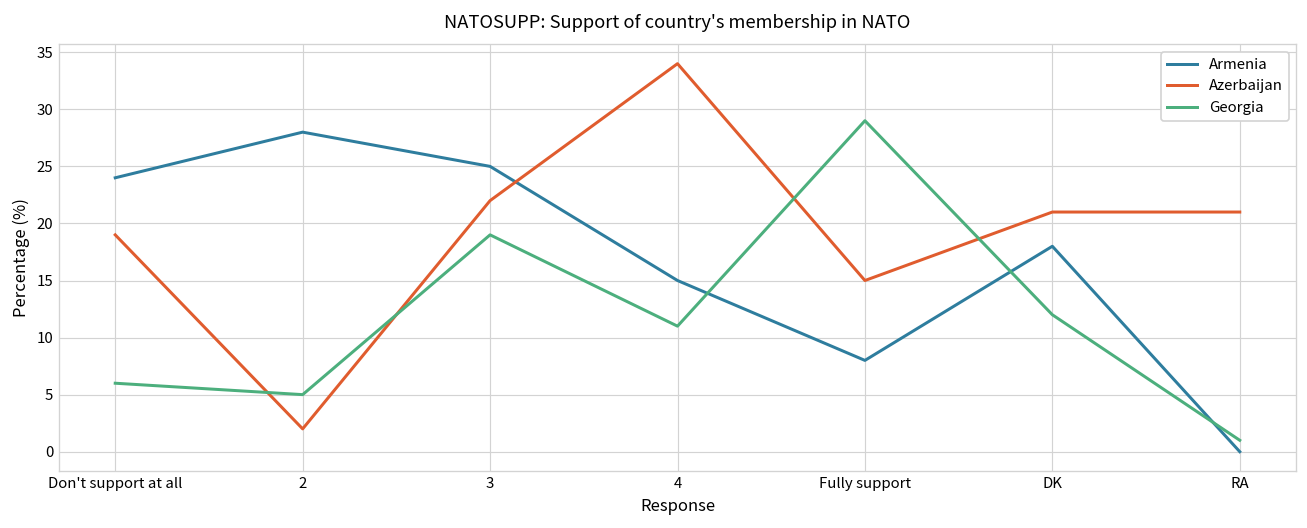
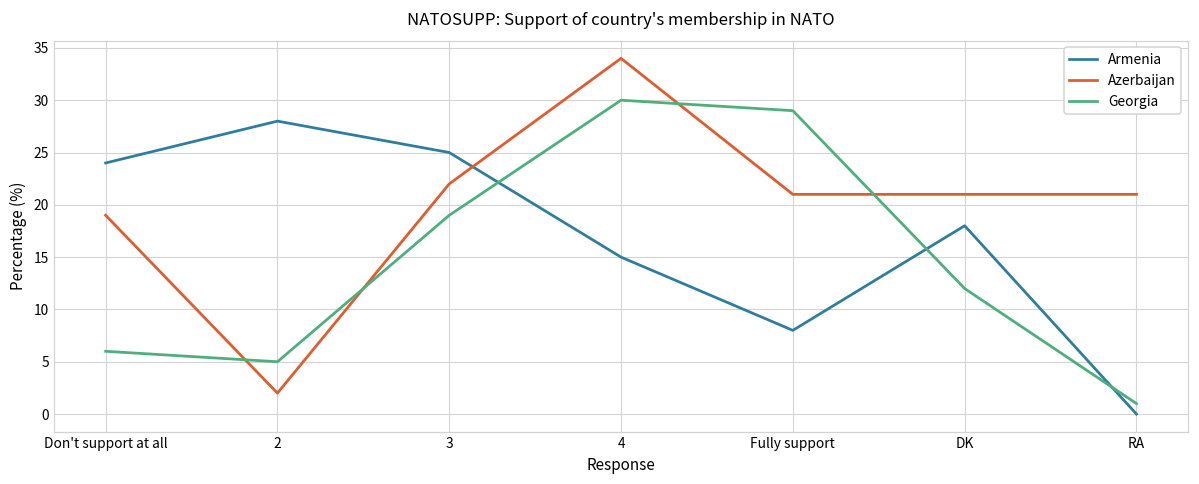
  {
    "Armenia": {
      "Don't support at all": 24,
      "2": 28,
      "3": 25,
      "4": 15,
      "Fully support": 8,
      "DK": 18,
      "RA": 0
    },
    "Azerbaijan": {
      "Don't support at all": 19,
      "2": 2,
      "3": 22,
      "4": 34,
-     "Fully support": 15,
+     "Fully support": 21,
      "DK": 21,
      "RA": 21
    },
    "Georgia": {
      "Don't support at all": 6,
      "2": 5,
      "3": 19,
-     "4": 11,
+     "4": 30,
      "Fully support": 29,
      "DK": 12,
      "RA": 1
    }
  }
